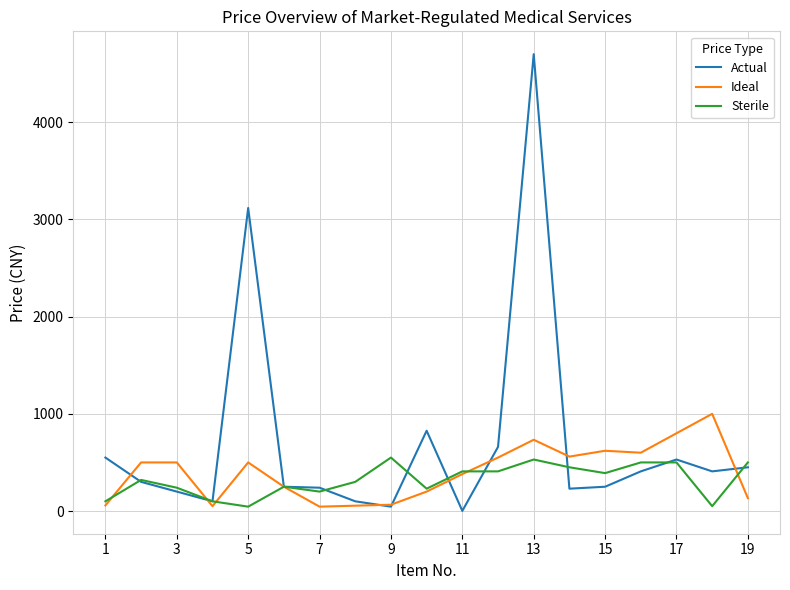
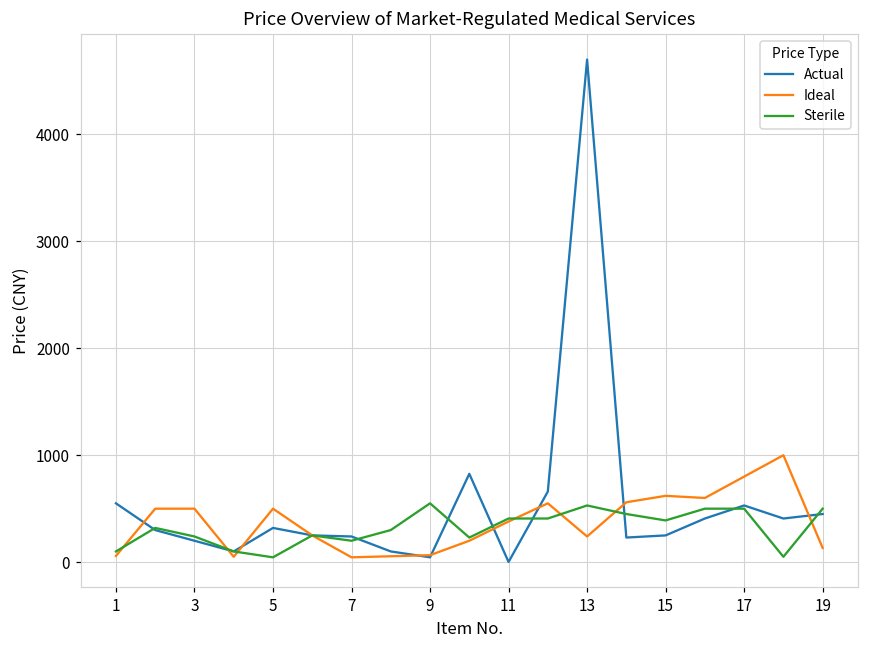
  {
    "Actual": {
      "1": 600,
      "3": 200,
-     "5": 3100,
+     "5": 300,
      "7": 200,
      "11": 0,
      "13": 4700,
      "15": 300,
      "17": 500,
      "19": 500
    },
    "Ideal": {
      "1": 100,
      "3": 500,
      "5": 500,
      "7": 0,
      "11": 400,
-     "13": 700,
+     "13": 200,
      "15": 600,
      "17": 800,
      "19": 100
    },
    "Sterile": {
      "1": 100,
      "3": 200,
      "5": 0,
      "7": 200,
      "9": 600,
      "11": 400,
      "13": 500,
      "15": 400,
      "17": 500,
      "19": 500
    }
  }
